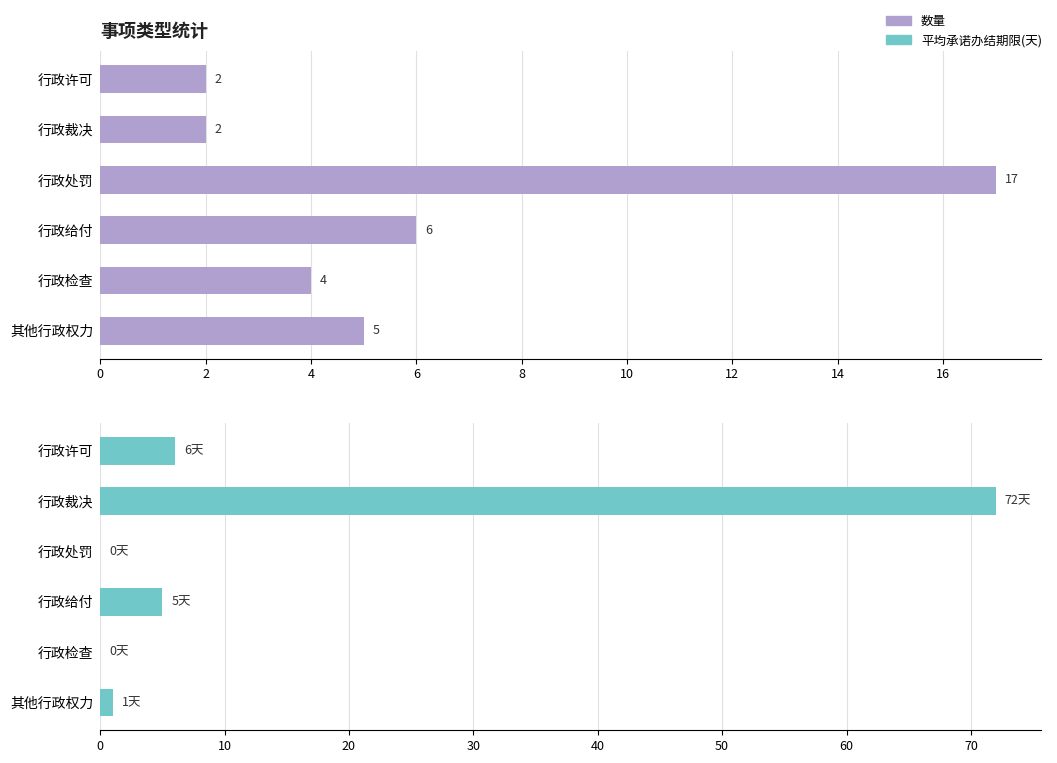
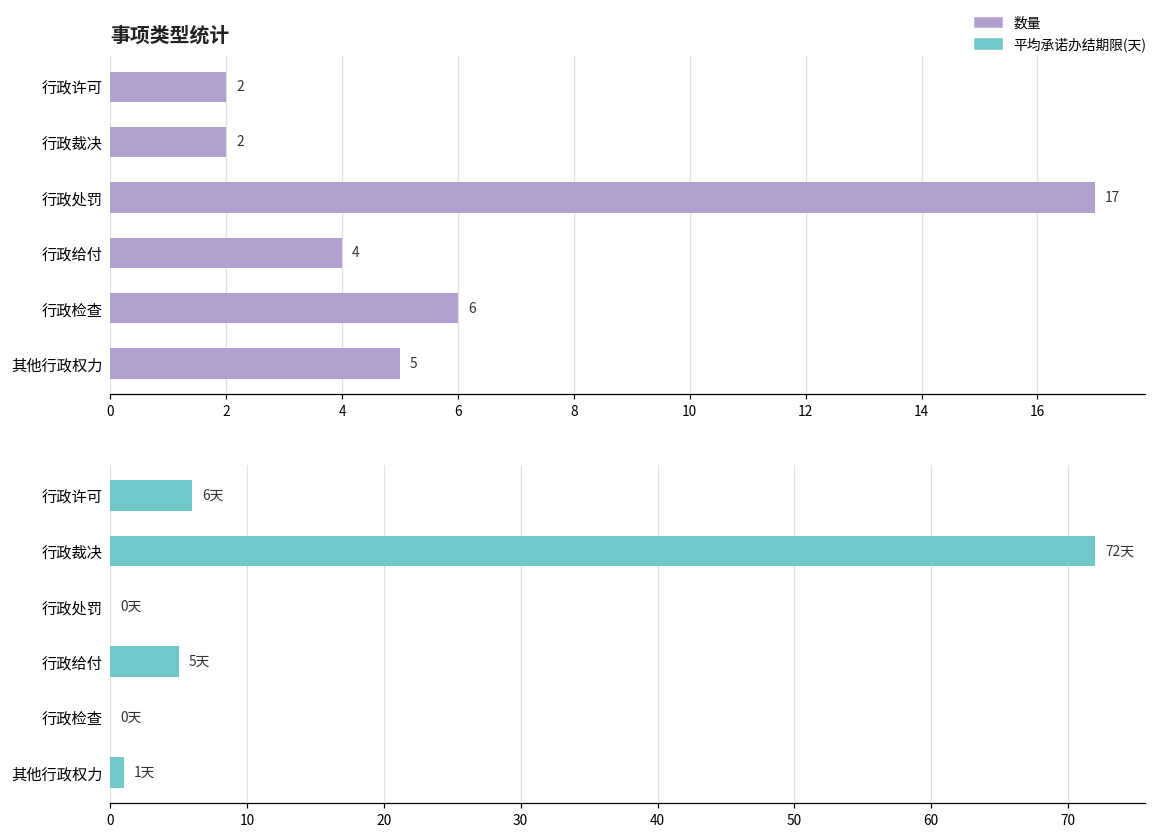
  {
    "事项类型统计": {
      "行政许可": 2,
      "行政裁决": 2,
      "行政处罚": 17,
-     "行政给付": 6,
-     "行政检查": 4,
+     "行政给付": 4,
+     "行政检查": 6,
      "其他行政权力": 5
    }
  }
